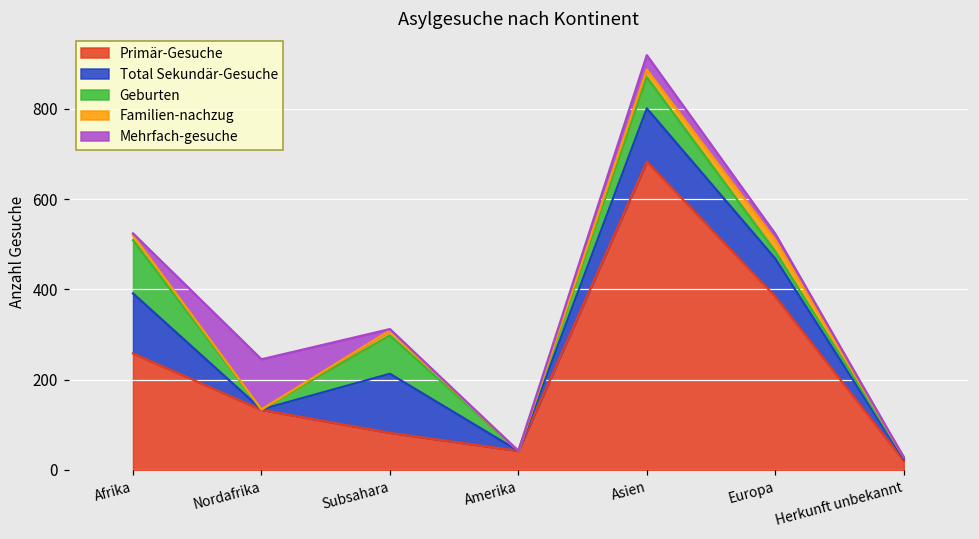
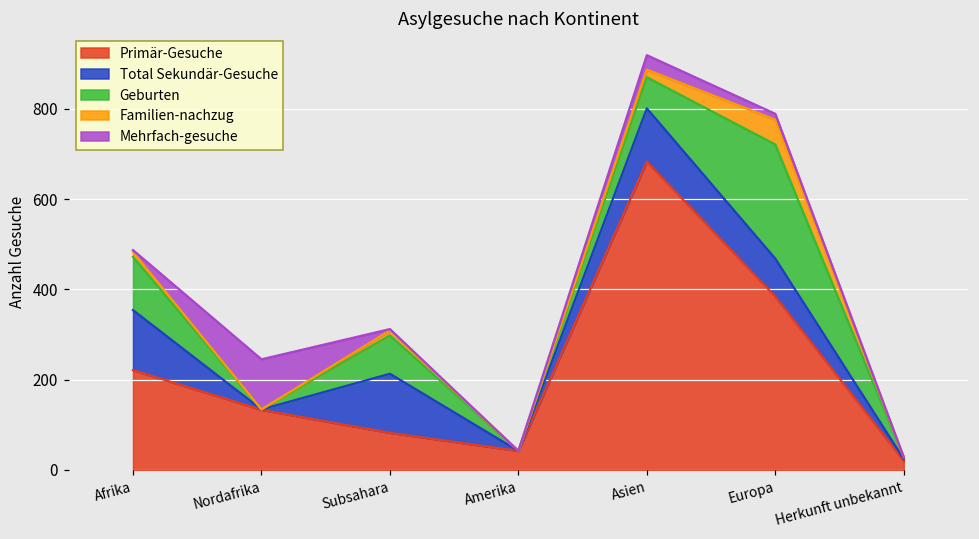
  {
    "Primär-Gesuche": {
-     "Afrika": 260,
+     "Afrika": 220,
      "Subsahara": 80,
      "Asien": 680,
      "Europa": 380
    },
    "Total Sekundär-Gesuche": {
      "Afrika": 130,
      "Subsahara": 130,
      "Asien": 120,
      "Europa": 80
    },
    "Geburten": {
      "Afrika": 120,
      "Subsahara": 90,
      "Asien": 70,
-     "Europa": 20
+     "Europa": 250
    },
    "Familien-nachzug": {
      "Asien": 20,
-     "Europa": 30
+     "Europa": 60
    },
    "Mehrfach-gesuche": {
      "Nordafrika": 110,
      "Asien": 30,
      "Europa": 10
    }
  }
